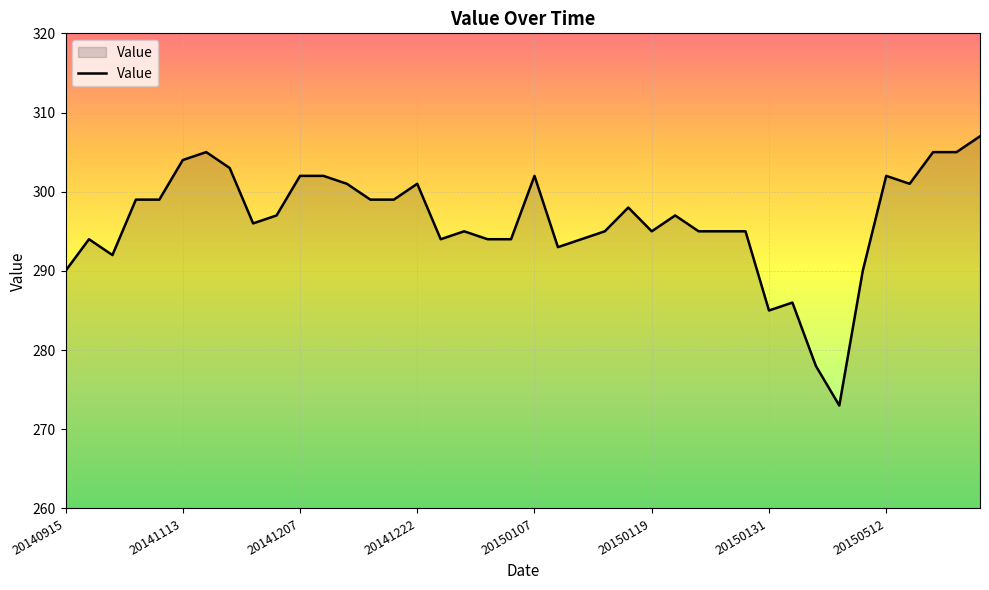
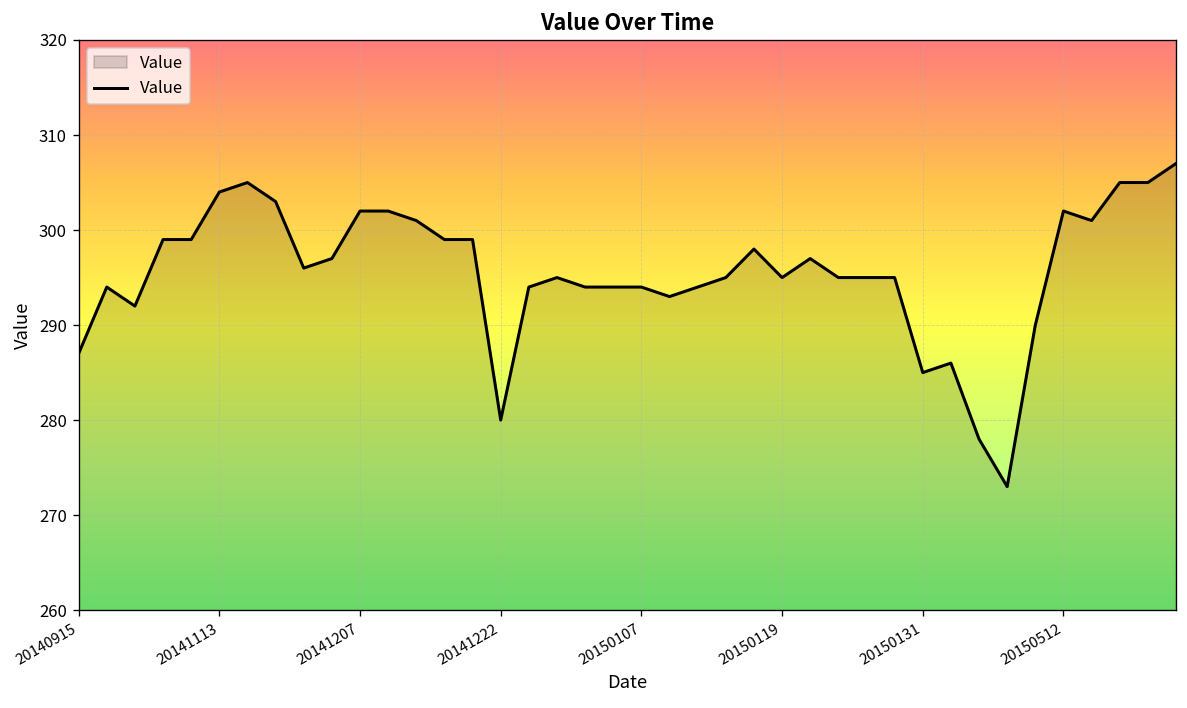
  {
-   "20140915": 290,
+   "20140915": 287,
    "20141113": 304,
    "20141207": 302,
-   "20141222": 301,
-   "20150107": 302,
+   "20141222": 280,
+   "20150107": 294,
    "20150119": 295,
    "20150131": 285,
    "20150512": 302
  }
